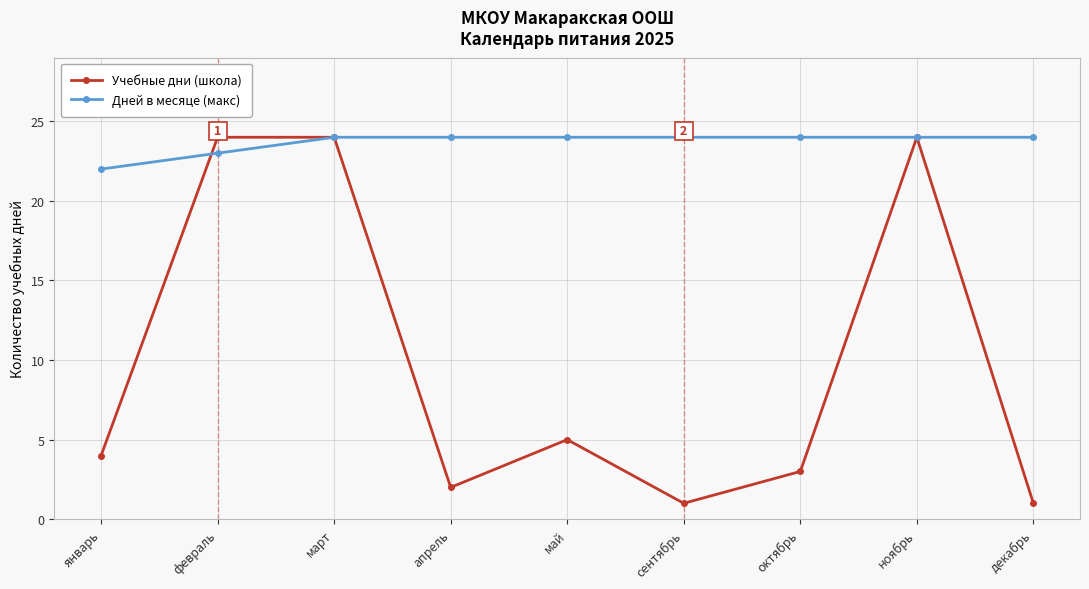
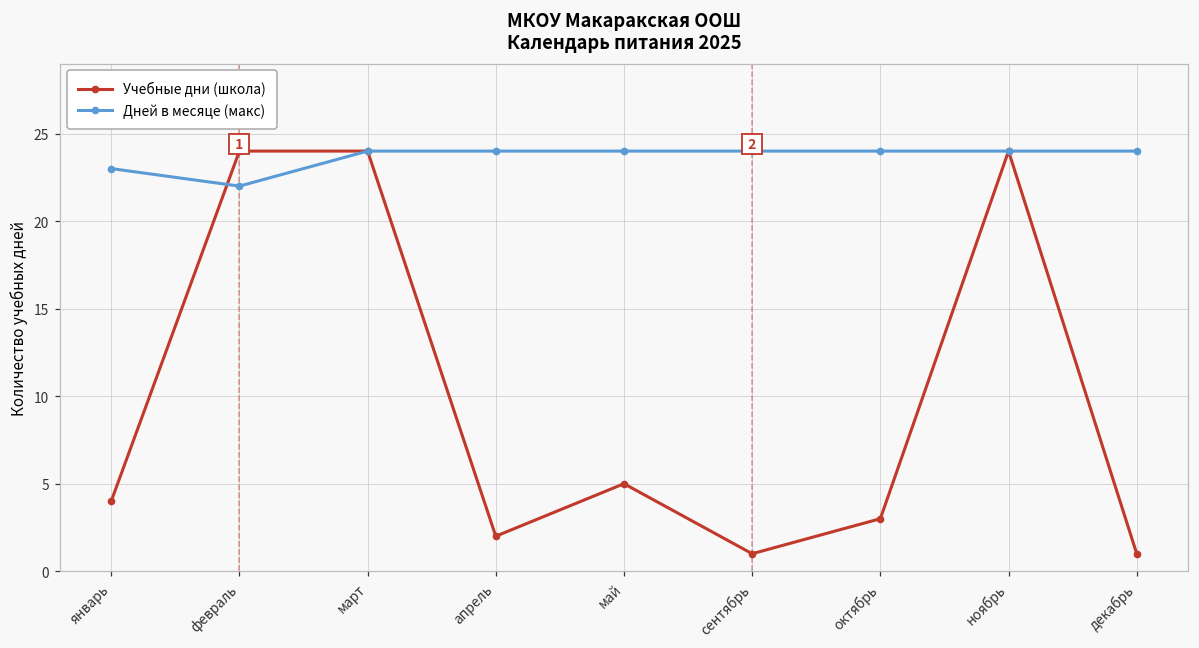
  {
    "Учебные дни (школа)": {
      "январь": 4,
      "апрель": 2,
      "май": 5,
      "сентябрь": 1,
      "октябрь": 3,
      "декабрь": 1
    },
    "Дней в месяце (макс)": {
-     "январь": 22,
-     "февраль": 23,
+     "январь": 23,
+     "февраль": 22,
      "апрель": 24,
      "май": 24,
      "октябрь": 24,
      "декабрь": 24
    }
  }
